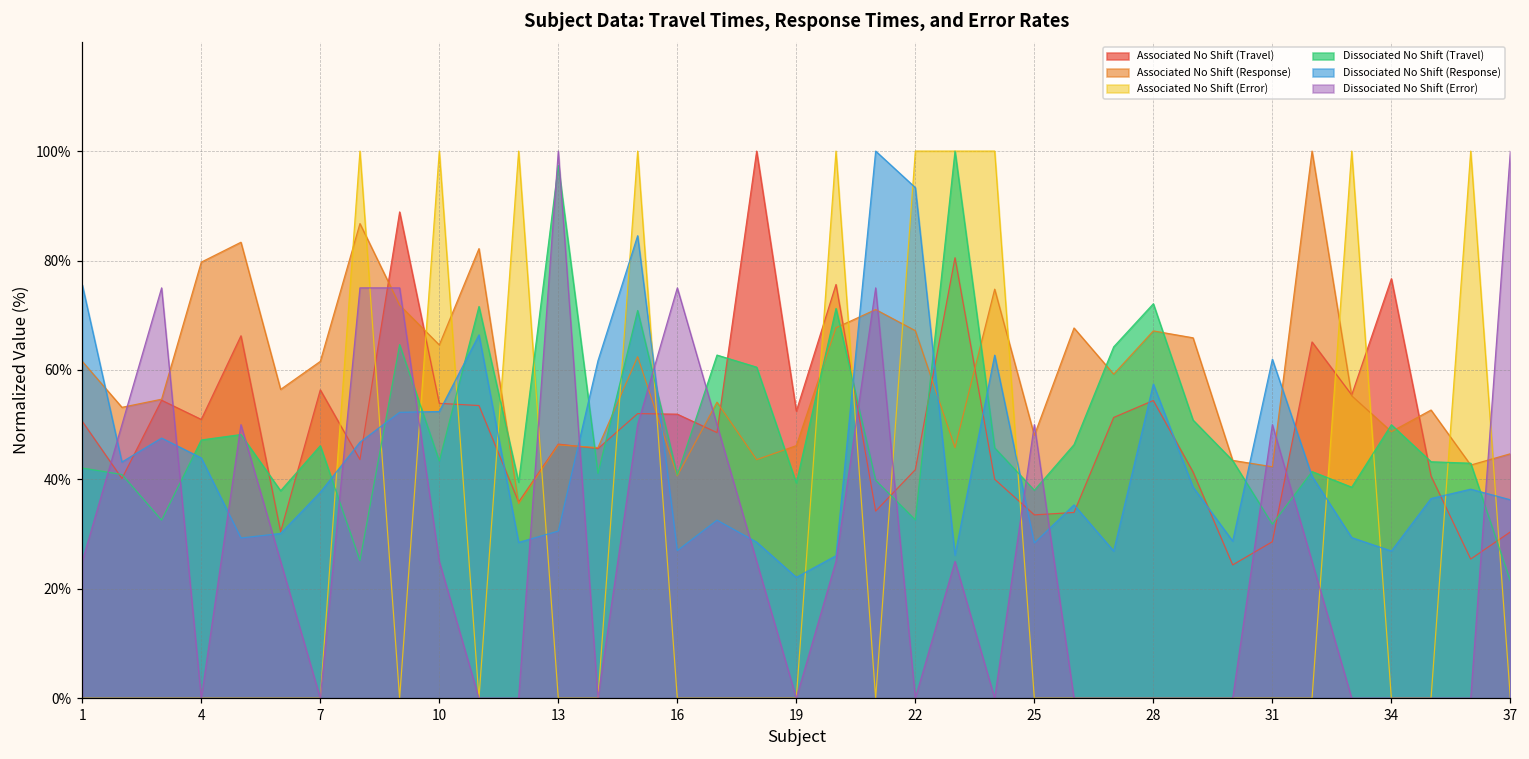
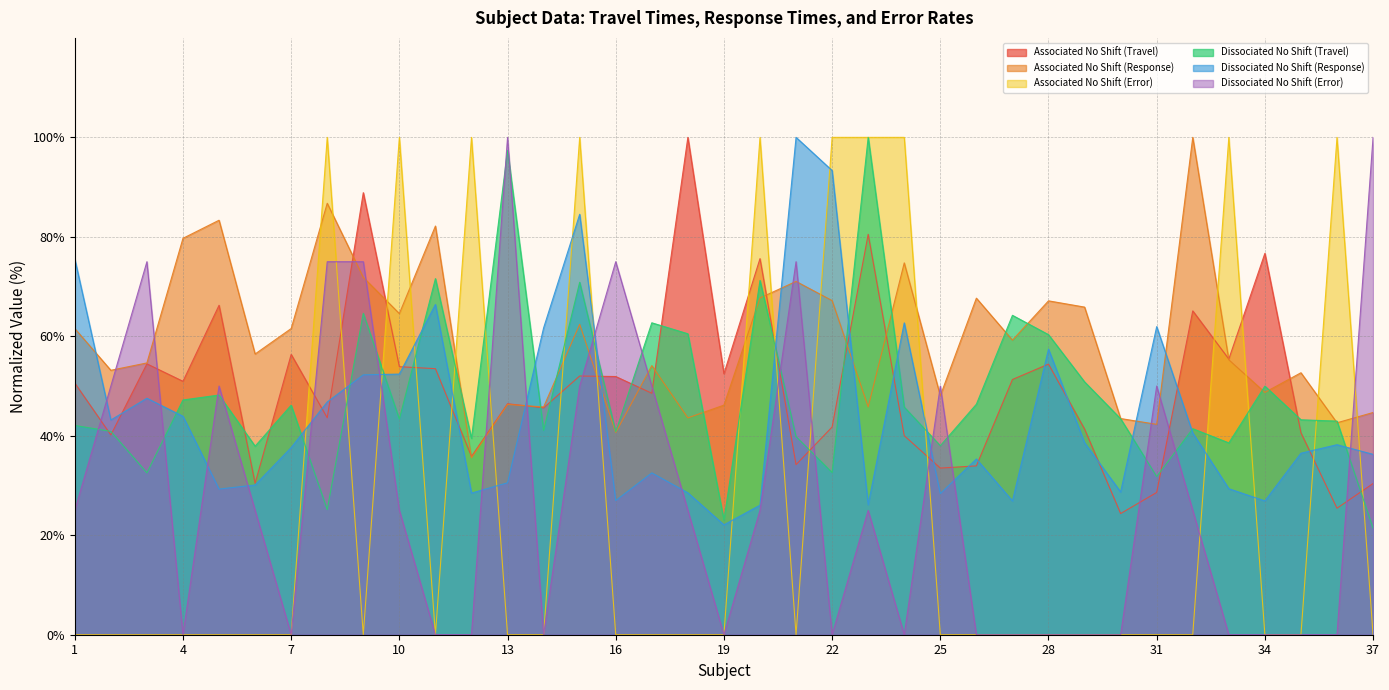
  {
    "Associated No Shift (Error)": {
      "1": "0%",
      "10": "100%",
      "13": "0%",
      "16": "0%",
      "22": "100%",
      "25": "0%",
      "31": "0%",
      "37": "0%"
    },
    "Dissociated No Shift (Travel)": {
      "1": "42%",
      "4": "47%",
      "7": "46%",
      "10": "43%",
      "13": "97%",
-     "19": "39%",
+     "19": "23%",
      "22": "33%",
      "25": "38%",
-     "28": "72%",
+     "28": "60%",
      "31": "32%",
      "34": "50%",
      "37": "21%"
    },
    "Dissociated No Shift (Response)": {
      "1": "76%",
      "4": "44%",
      "7": "38%",
      "10": "52%",
      "13": "31%",
      "16": "27%",
      "19": "22%",
      "22": "93%",
      "25": "28%",
      "28": "57%",
      "31": "62%",
      "34": "27%",
      "37": "36%"
    },
    "Dissociated No Shift (Error)": {
      "1": "25%",
      "10": "25%",
      "13": "100%",
      "16": "75%",
      "22": "0%",
      "25": "50%",
      "31": "50%",
      "37": "100%"
    }
  }
